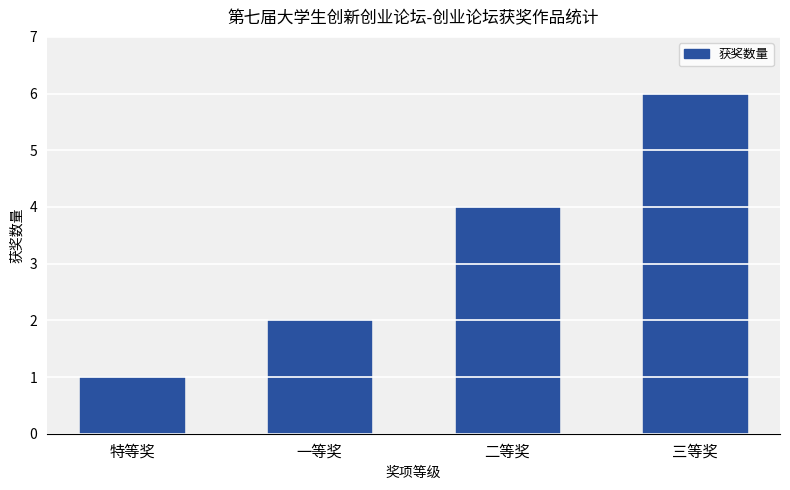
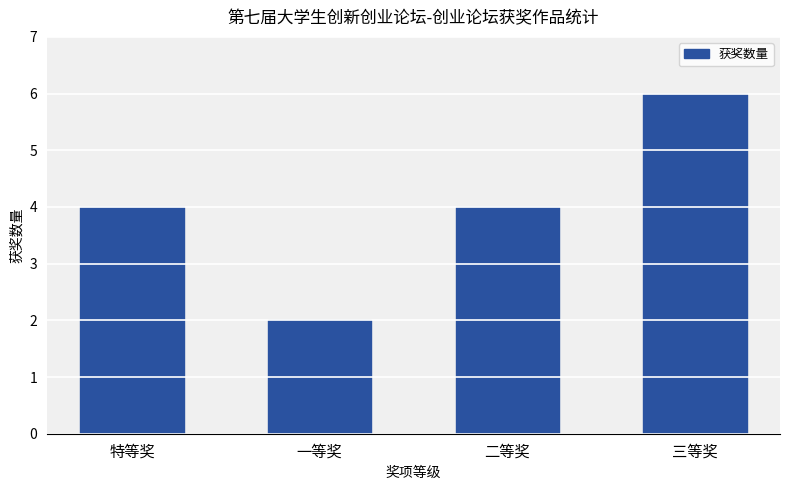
  {
-   "特等奖": 1,
+   "特等奖": 4,
    "一等奖": 2,
    "二等奖": 4,
    "三等奖": 6
  }
